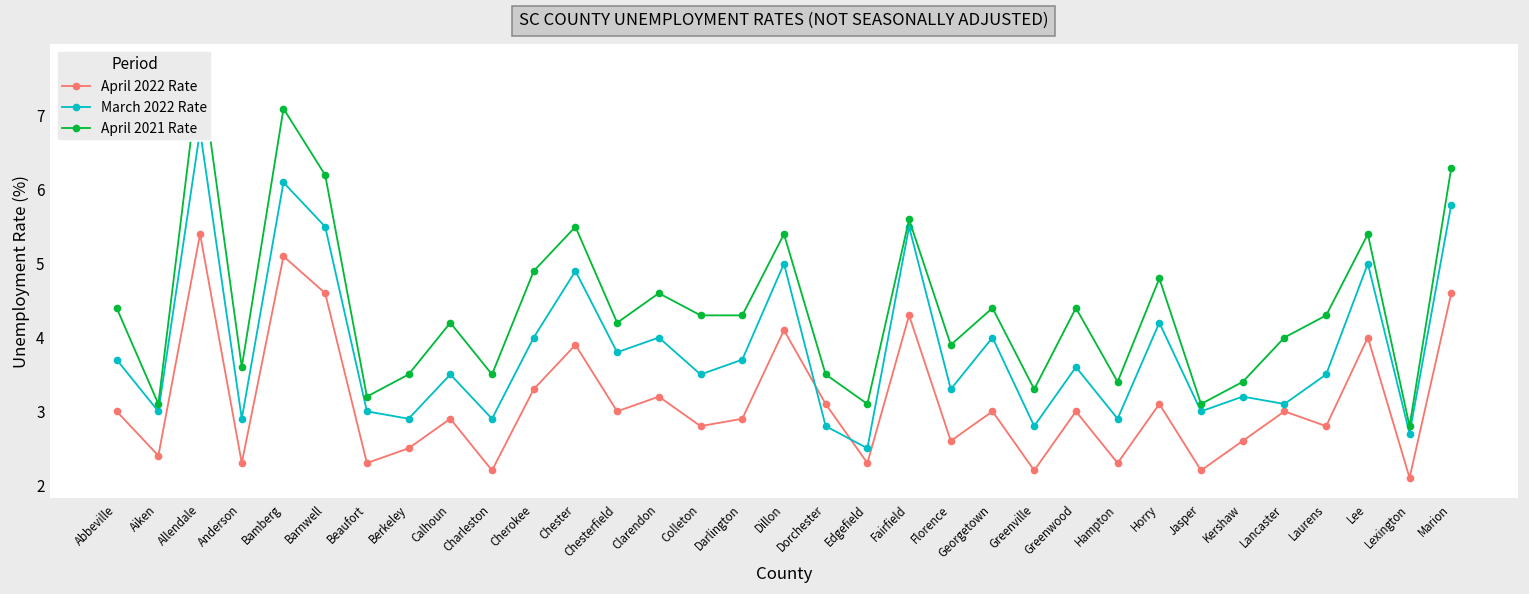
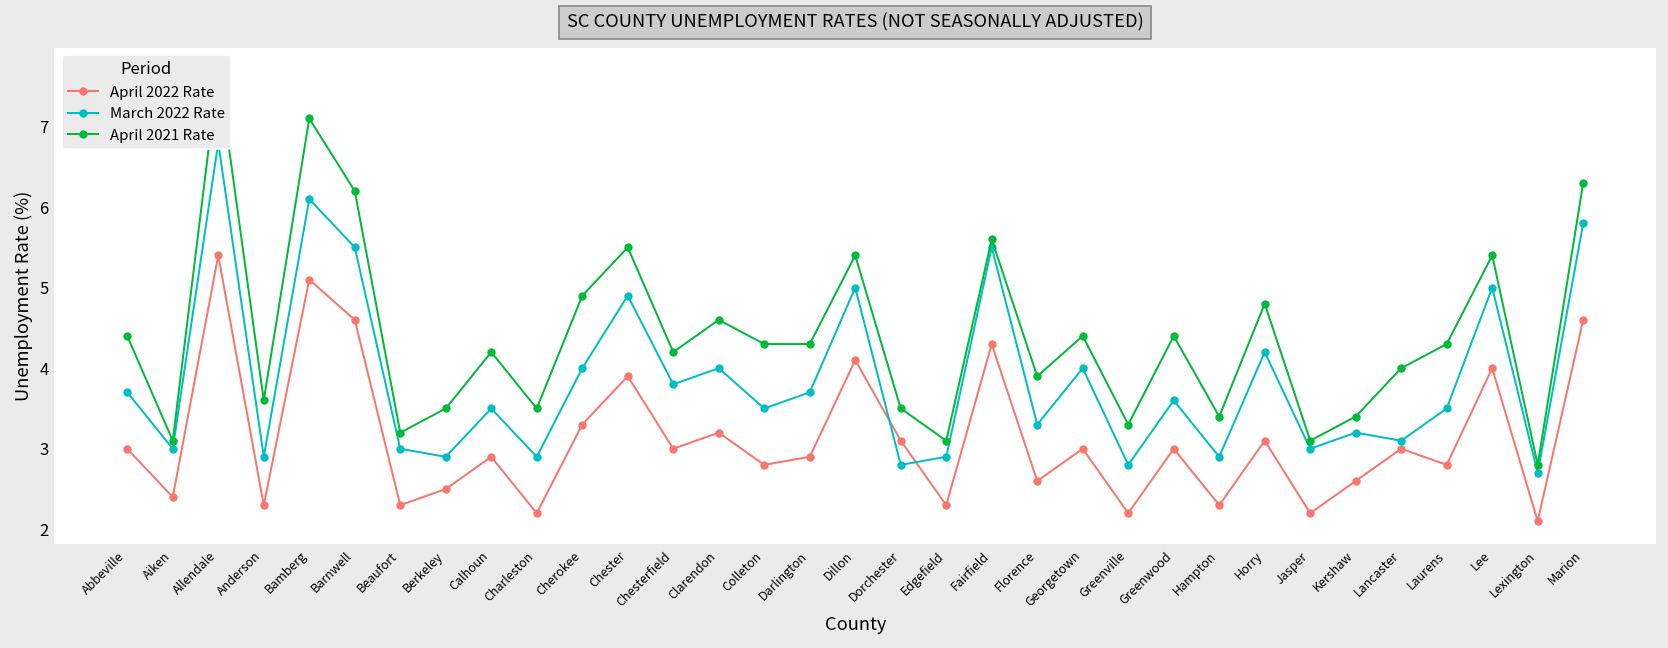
  {
    "April 2022 Rate": {
      "Abbeville": 3.0,
      "Aiken": 2.4,
      "Allendale": 5.4,
      "Anderson": 2.3,
      "Bamberg": 5.1,
      "Barnwell": 4.6,
      "Beaufort": 2.3,
      "Berkeley": 2.5,
      "Calhoun": 2.9,
      "Charleston": 2.2,
      "Cherokee": 3.3,
      "Chester": 3.9,
      "Chesterfield": 3.0,
      "Clarendon": 3.2,
      "Colleton": 2.8,
      "Darlington": 2.9,
      "Dillon": 4.1,
      "Dorchester": 3.1,
      "Edgefield": 2.3,
      "Fairfield": 4.3,
      "Florence": 2.6,
      "Georgetown": 3.0,
      "Greenville": 2.2,
      "Greenwood": 3.0,
      "Hampton": 2.3,
      "Horry": 3.1,
      "Jasper": 2.2,
      "Kershaw": 2.6,
      "Lancaster": 3.0,
      "Laurens": 2.8,
      "Lee": 4.0,
      "Lexington": 2.1,
      "Marion": 4.6
    },
    "March 2022 Rate": {
      "Abbeville": 3.7,
      "Aiken": 3.0,
      "Anderson": 2.9,
      "Bamberg": 6.1,
      "Barnwell": 5.5,
      "Beaufort": 3.0,
      "Berkeley": 2.9,
      "Calhoun": 3.5,
      "Charleston": 2.9,
      "Cherokee": 4.0,
      "Chester": 4.9,
      "Chesterfield": 3.8,
      "Clarendon": 4.0,
      "Colleton": 3.5,
      "Darlington": 3.7,
      "Dillon": 5.0,
      "Dorchester": 2.8,
-     "Edgefield": 2.5,
+     "Edgefield": 2.9,
      "Fairfield": 5.5,
      "Florence": 3.3,
      "Georgetown": 4.0,
      "Greenville": 2.8,
      "Greenwood": 3.6,
      "Hampton": 2.9,
      "Horry": 4.2,
      "Jasper": 3.0,
      "Kershaw": 3.2,
      "Lancaster": 3.1,
      "Laurens": 3.5,
      "Lee": 5.0,
      "Lexington": 2.7,
      "Marion": 5.8
    },
    "April 2021 Rate": {
      "Abbeville": 4.4,
      "Aiken": 3.1,
      "Anderson": 3.6,
      "Bamberg": 7.1,
      "Barnwell": 6.2,
      "Beaufort": 3.2,
      "Berkeley": 3.5,
      "Calhoun": 4.2,
      "Charleston": 3.5,
      "Cherokee": 4.9,
      "Chester": 5.5,
      "Chesterfield": 4.2,
      "Clarendon": 4.6,
      "Colleton": 4.3,
      "Darlington": 4.3,
      "Dillon": 5.4,
      "Dorchester": 3.5,
      "Edgefield": 3.1,
      "Fairfield": 5.6,
      "Florence": 3.9,
      "Georgetown": 4.4,
      "Greenville": 3.3,
      "Greenwood": 4.4,
      "Hampton": 3.4,
      "Horry": 4.8,
      "Jasper": 3.1,
      "Kershaw": 3.4,
      "Lancaster": 4.0,
      "Laurens": 4.3,
      "Lee": 5.4,
      "Lexington": 2.8,
      "Marion": 6.3
    }
  }
